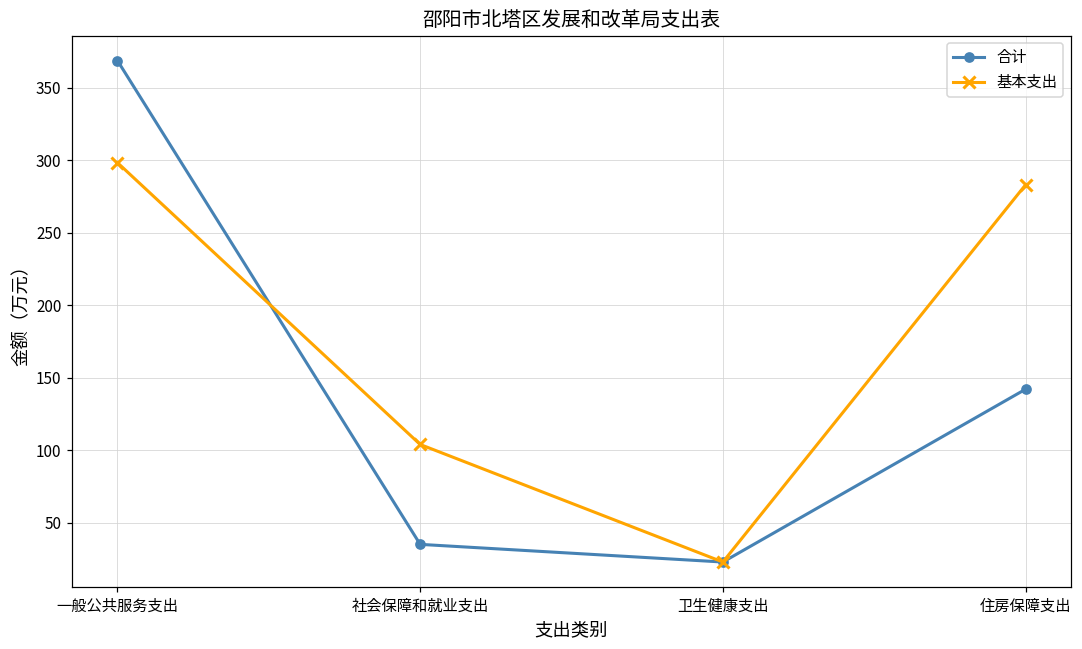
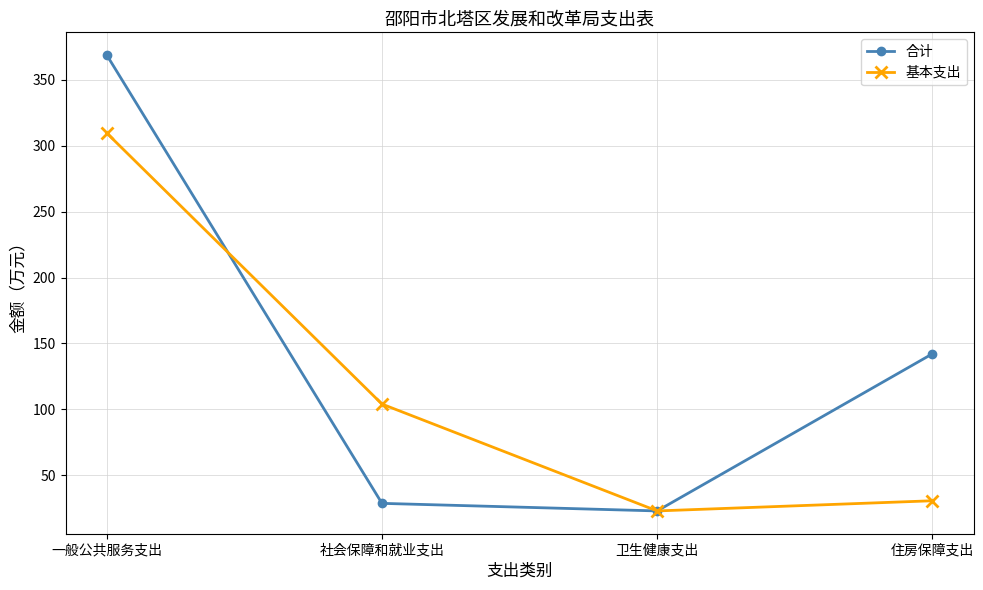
  {
    "合计": {
      "一般公共服务支出": 369,
-     "社会保障和就业支出": 35,
+     "社会保障和就业支出": 29,
      "住房保障支出": 142
    },
    "基本支出": {
-     "一般公共服务支出": 298,
+     "一般公共服务支出": 310,
      "社会保障和就业支出": 104,
-     "住房保障支出": 283
+     "住房保障支出": 31
    }
  }
